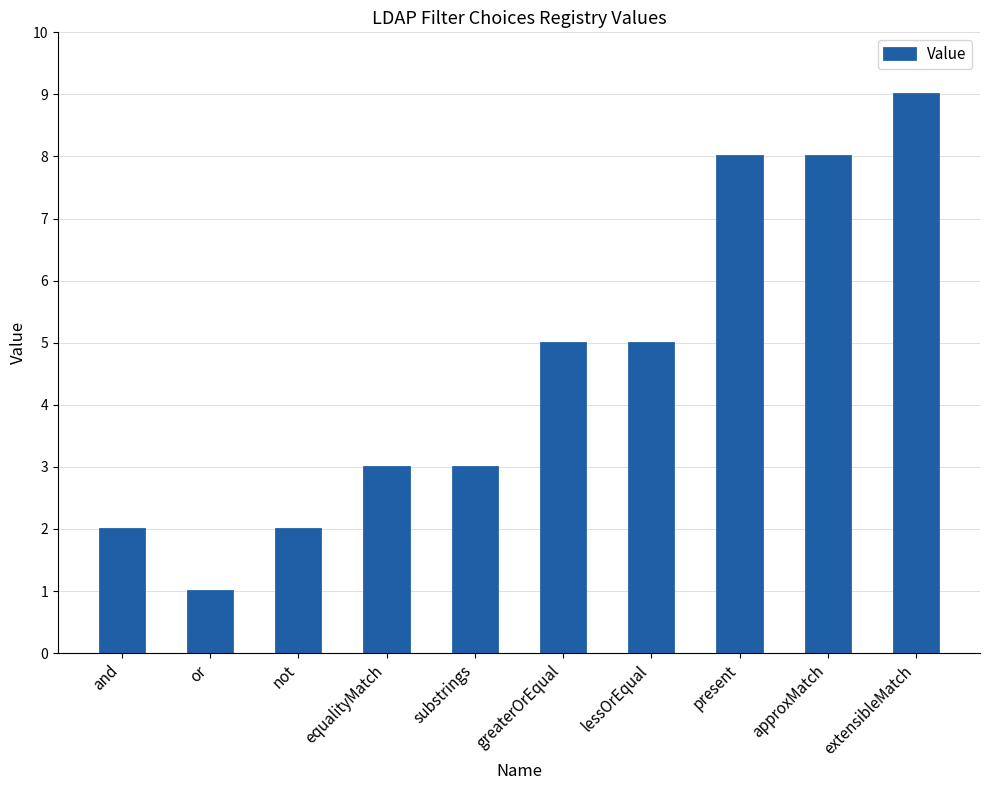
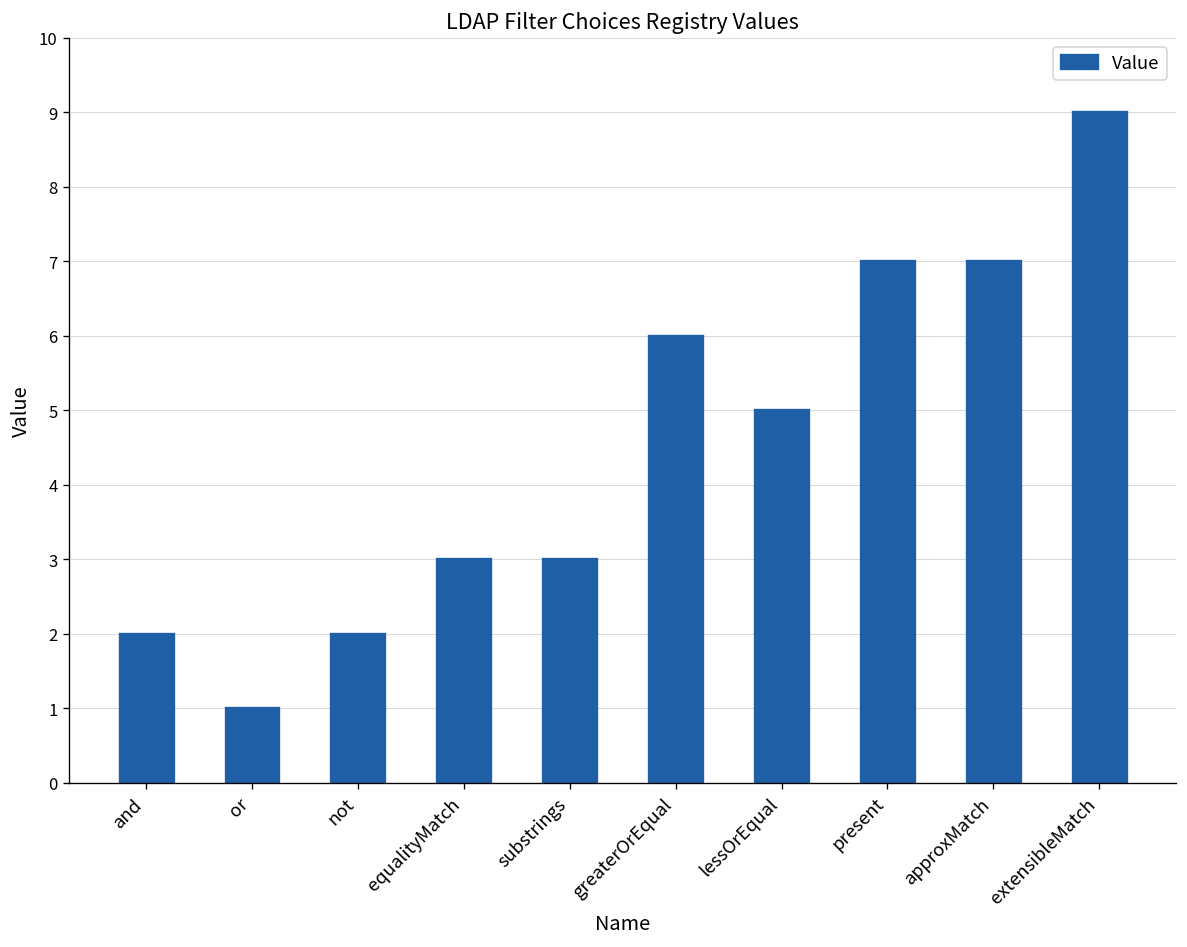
  {
    "and": 2,
    "or": 1,
    "not": 2,
    "equalityMatch": 3,
    "substrings": 3,
-   "greaterOrEqual": 5,
+   "greaterOrEqual": 6,
    "lessOrEqual": 5,
-   "present": 8,
-   "approxMatch": 8,
+   "present": 7,
+   "approxMatch": 7,
    "extensibleMatch": 9
  }
